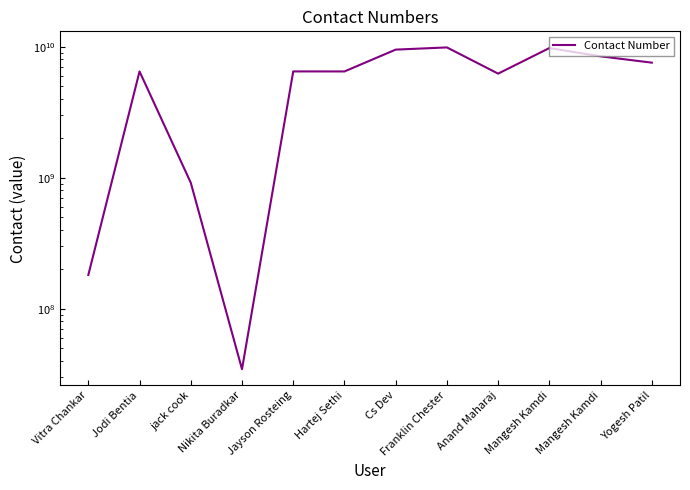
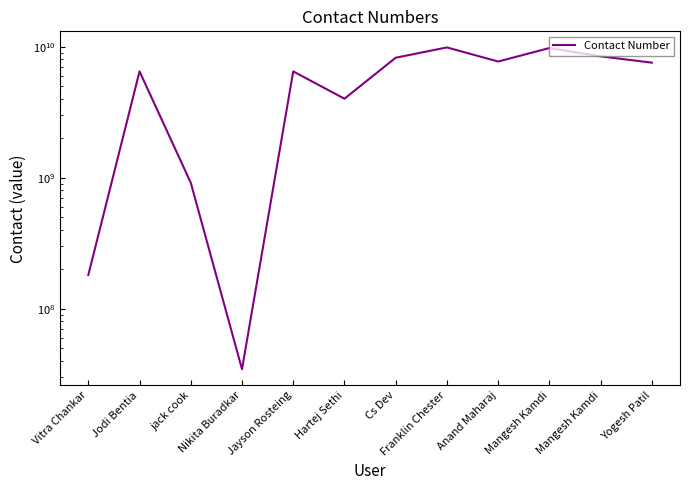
  {
    "Vitra Chankar": 180000000,
    "Jodi Bentia": 6000000000,
    "jack cook": 900000000,
    "Nikita Buradkar": 35000000,
    "Jayson Rosteing": 6000000000,
-   "Hartej Sethi": 6000000000,
-   "Cs Dev": 10000000000,
+   "Hartej Sethi": 4000000000,
+   "Cs Dev": 8000000000,
    "Franklin Chester": 10000000000,
-   "Anand Maharaj": 6000000000,
+   "Anand Maharaj": 8000000000,
    "Yogesh Patil": 8000000000
  }
